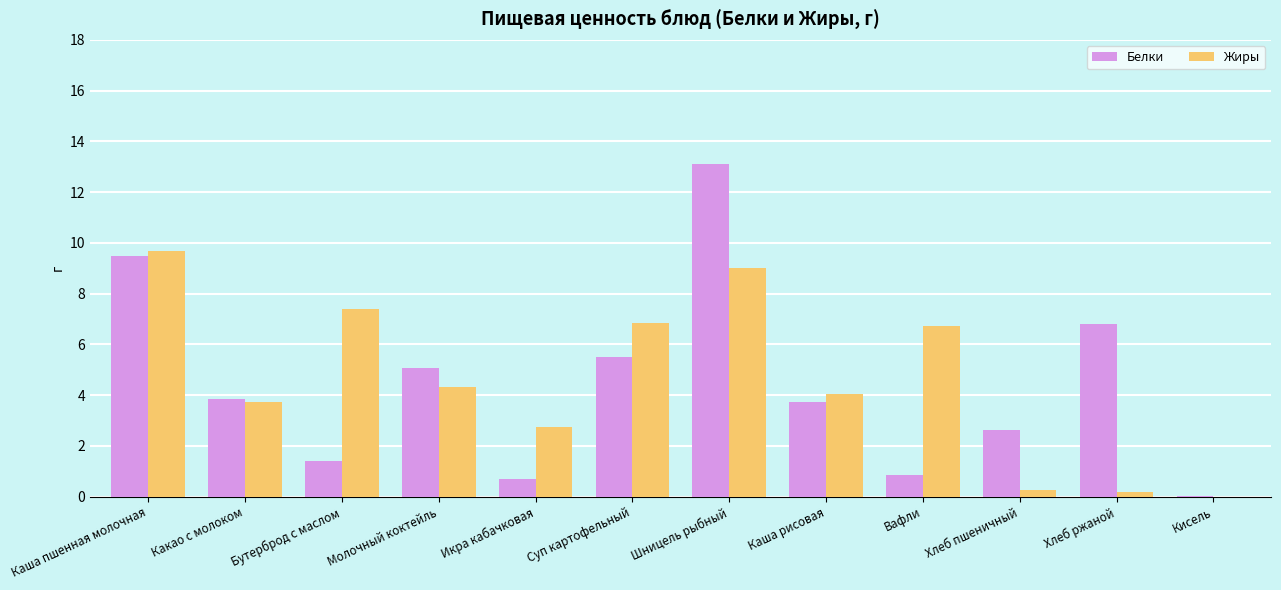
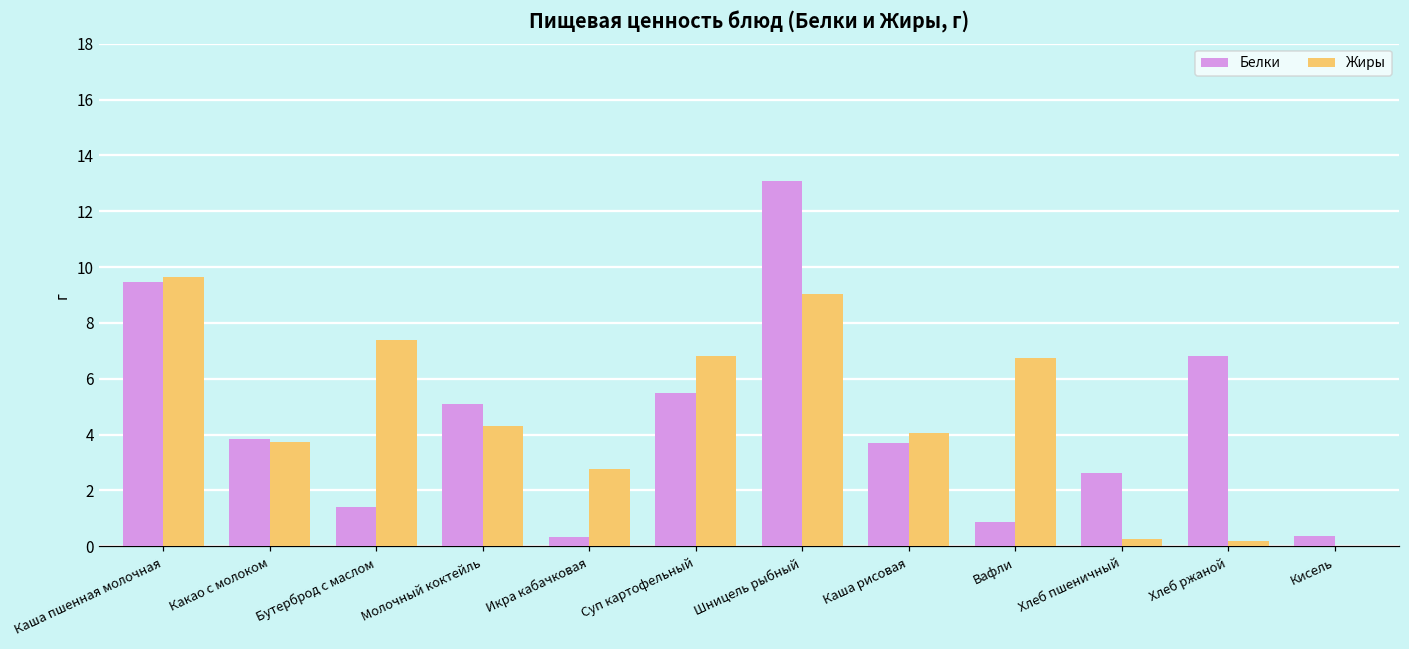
  {
    "Белки": {
      "Каша пшенная молочная": 9.5,
      "Какао с молоком": 3.8,
      "Бутерброд с маслом": 1.4,
      "Молочный коктейль": 5.1,
-     "Икра кабачковая": 0.7,
+     "Икра кабачковая": 0.3,
      "Суп картофельный": 5.5,
      "Шницель рыбный": 13.1,
      "Каша рисовая": 3.7,
      "Вафли": 0.9,
      "Хлеб пшеничный": 2.6,
      "Хлеб ржаной": 6.8,
-     "Кисель": 0.0
+     "Кисель": 0.4
    },
    "Жиры": {
      "Каша пшенная молочная": 9.7,
      "Какао с молоком": 3.7,
      "Бутерброд с маслом": 7.4,
      "Молочный коктейль": 4.3,
      "Икра кабачковая": 2.8,
      "Суп картофельный": 6.8,
      "Шницель рыбный": 9.0,
      "Каша рисовая": 4.1,
      "Вафли": 6.7,
      "Хлеб пшеничный": 0.3,
      "Хлеб ржаной": 0.2,
      "Кисель": 0.0
    }
  }
